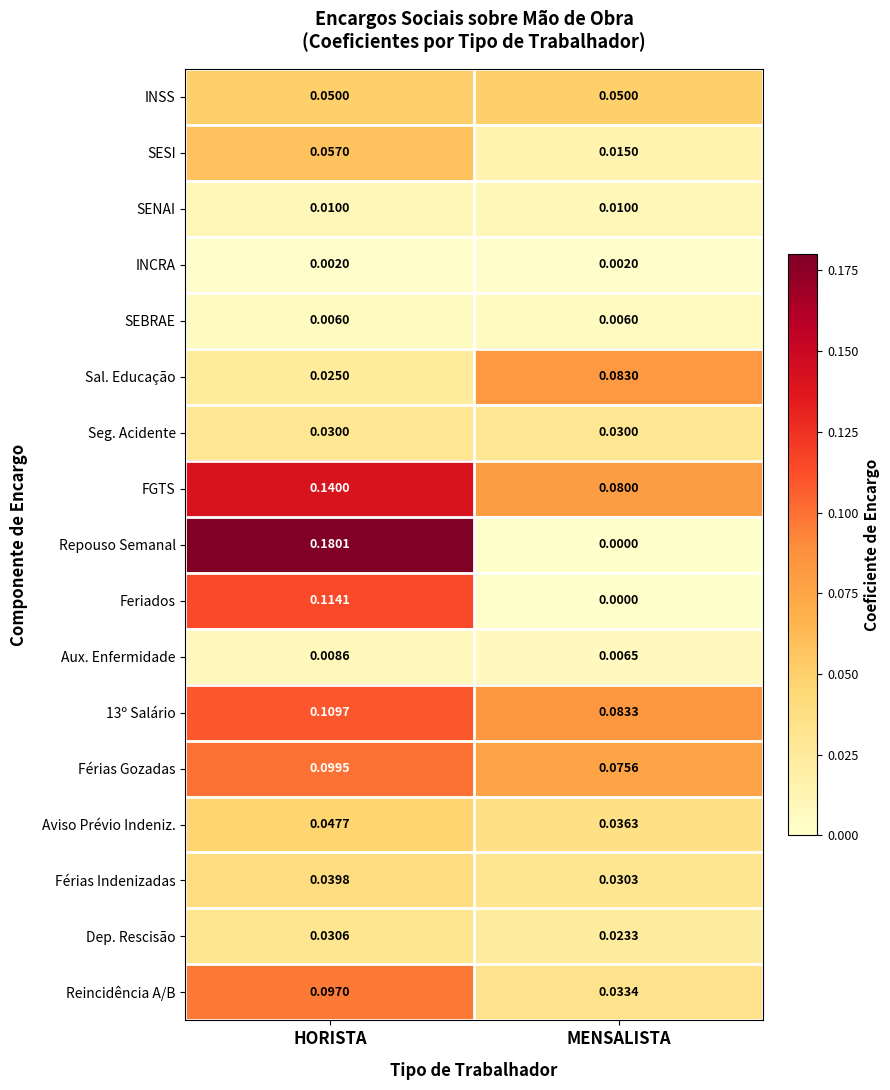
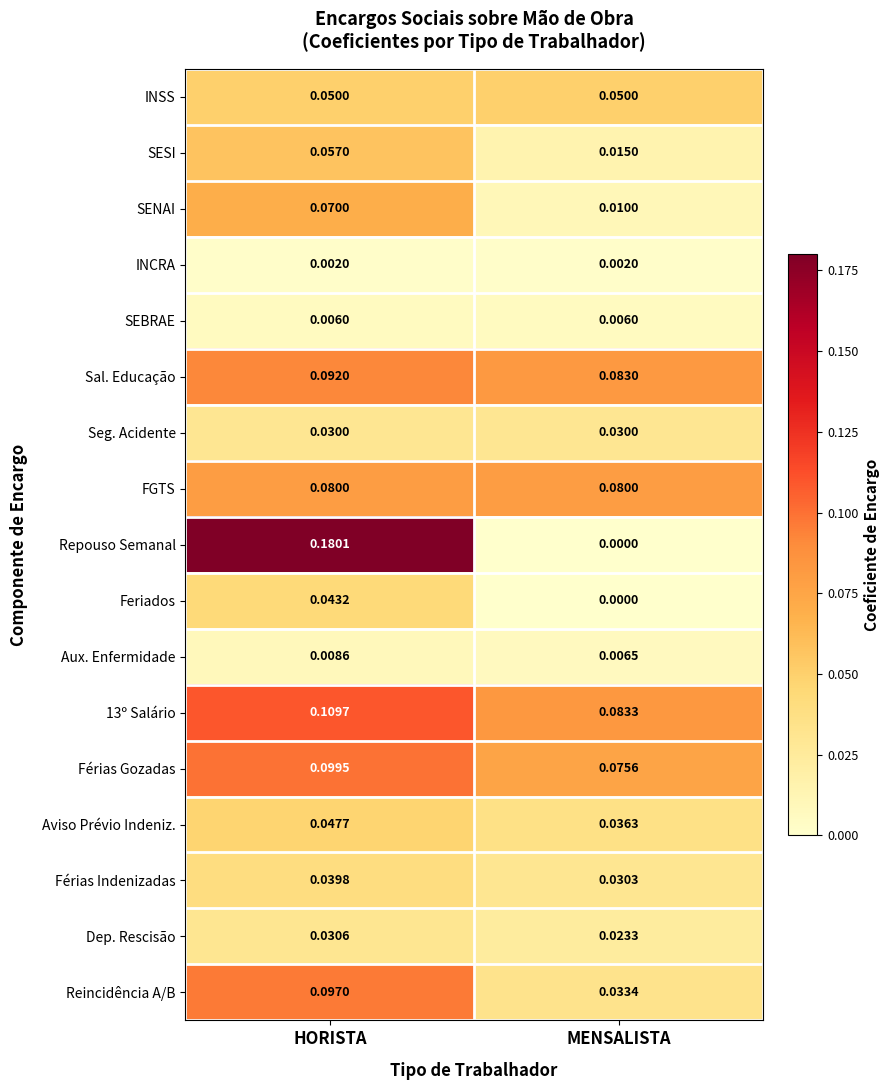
  {
    "INSS": {
      "HORISTA": 0.0500,
      "MENSALISTA": 0.0500
    },
    "SESI": {
      "HORISTA": 0.0570,
      "MENSALISTA": 0.0150
    },
    "SENAI": {
-     "HORISTA": 0.0100,
+     "HORISTA": 0.0700,
      "MENSALISTA": 0.0100
    },
    "INCRA": {
      "HORISTA": 0.0020,
      "MENSALISTA": 0.0020
    },
    "SEBRAE": {
      "HORISTA": 0.0060,
      "MENSALISTA": 0.0060
    },
    "Sal. Educação": {
-     "HORISTA": 0.0250,
+     "HORISTA": 0.0920,
      "MENSALISTA": 0.0830
    },
    "Seg. Acidente": {
      "HORISTA": 0.0300,
      "MENSALISTA": 0.0300
    },
    "FGTS": {
-     "HORISTA": 0.1400,
+     "HORISTA": 0.0800,
      "MENSALISTA": 0.0800
    },
    "Repouso Semanal": {
      "HORISTA": 0.1801,
      "MENSALISTA": 0.0000
    },
    "Feriados": {
-     "HORISTA": 0.1141,
+     "HORISTA": 0.0432,
      "MENSALISTA": 0.0000
    },
    "Aux. Enfermidade": {
      "HORISTA": 0.0086,
      "MENSALISTA": 0.0065
    },
    "13º Salário": {
      "HORISTA": 0.1097,
      "MENSALISTA": 0.0833
    },
    "Férias Gozadas": {
      "HORISTA": 0.0995,
      "MENSALISTA": 0.0756
    },
    "Aviso Prévio Indeniz.": {
      "HORISTA": 0.0477,
      "MENSALISTA": 0.0363
    },
    "Férias Indenizadas": {
      "HORISTA": 0.0398,
      "MENSALISTA": 0.0303
    },
    "Dep. Rescisão": {
      "HORISTA": 0.0306,
      "MENSALISTA": 0.0233
    },
    "Reincidência A/B": {
      "HORISTA": 0.0970,
      "MENSALISTA": 0.0334
    }
  }
